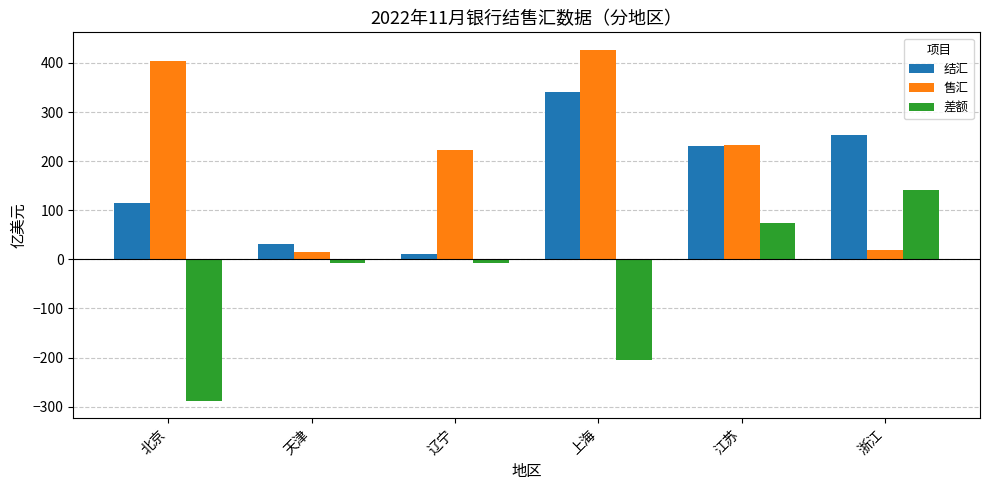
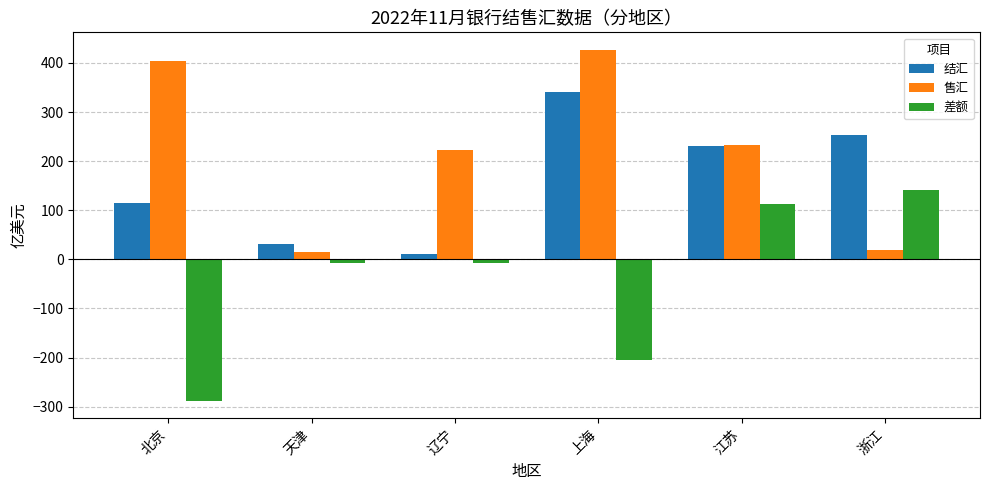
  {
    "结汇": {
      "北京": 120,
      "天津": 30,
      "辽宁": 10,
      "上海": 340,
      "江苏": 230,
      "浙江": 250
    },
    "售汇": {
      "北京": 400,
      "天津": 10,
      "辽宁": 220,
      "上海": 430,
      "江苏": 230,
      "浙江": 20
    },
    "差额": {
      "北京": -290,
      "天津": -10,
      "辽宁": -10,
      "上海": -200,
-     "江苏": 70,
+     "江苏": 110,
      "浙江": 140
    }
  }
